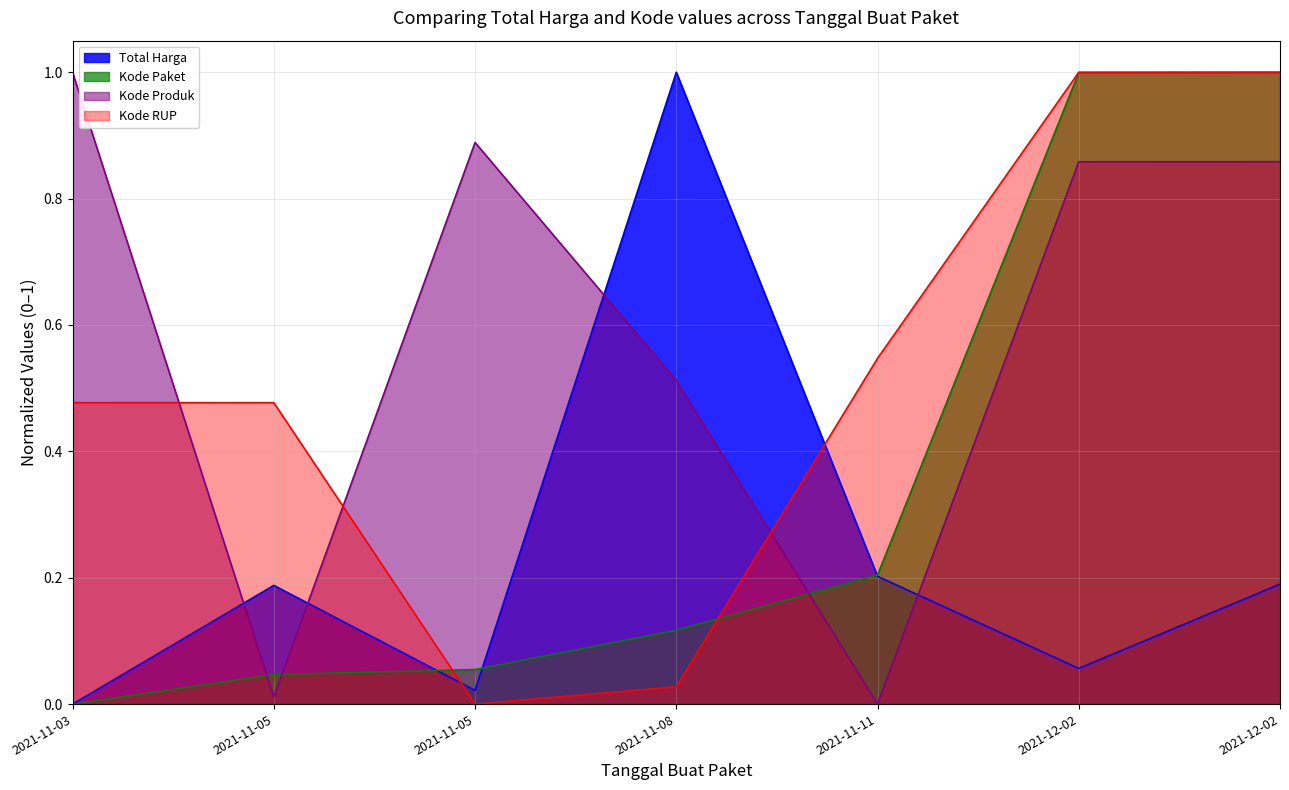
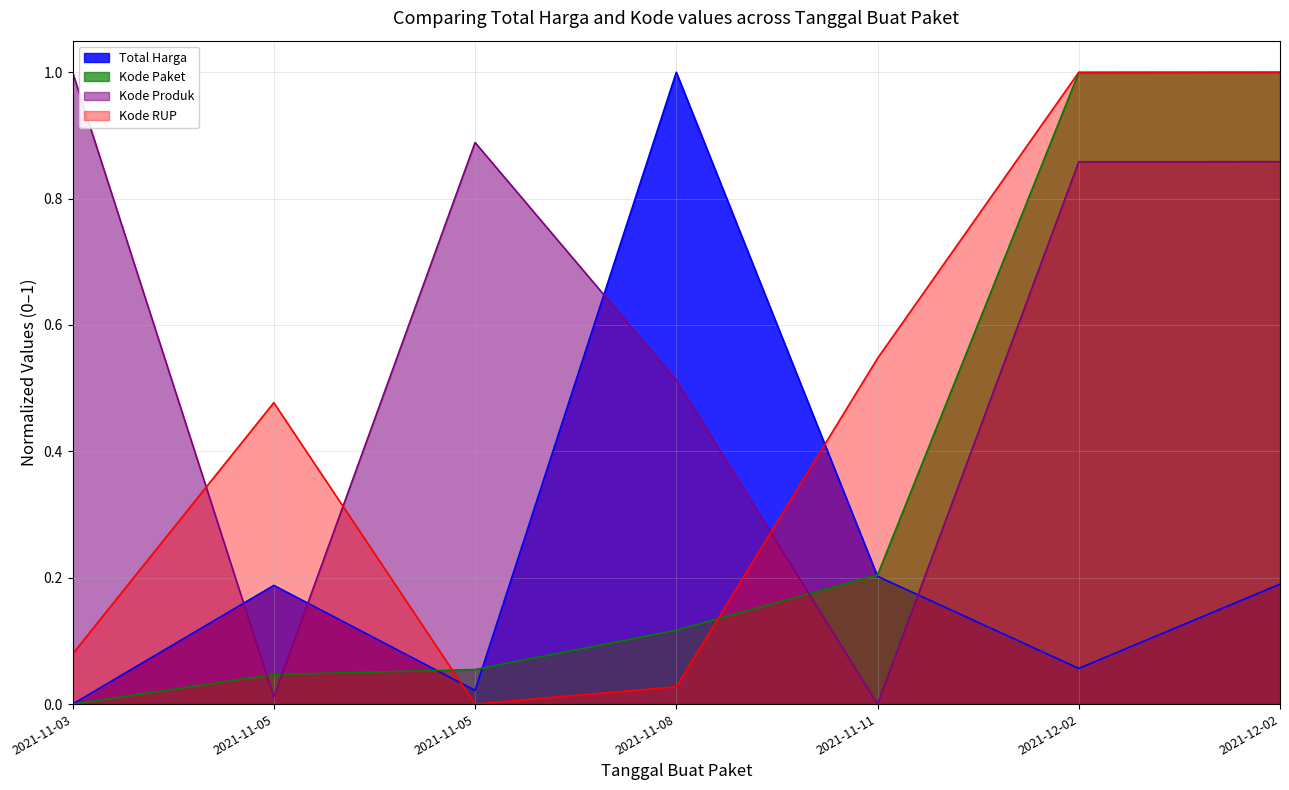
  {
    "Total Harga": {
      "2021-11-08": 1.00
    },
    "Kode Paket": {
      "2021-11-08": 0.12
    },
    "Kode Produk": {
      "2021-11-03": 1.00,
      "2021-11-08": 0.51,
      "2021-11-11": 0.00
    },
    "Kode RUP": {
-     "2021-11-03": 0.48,
+     "2021-11-03": 0.08,
      "2021-11-08": 0.03,
      "2021-11-11": 0.55
    }
  }
